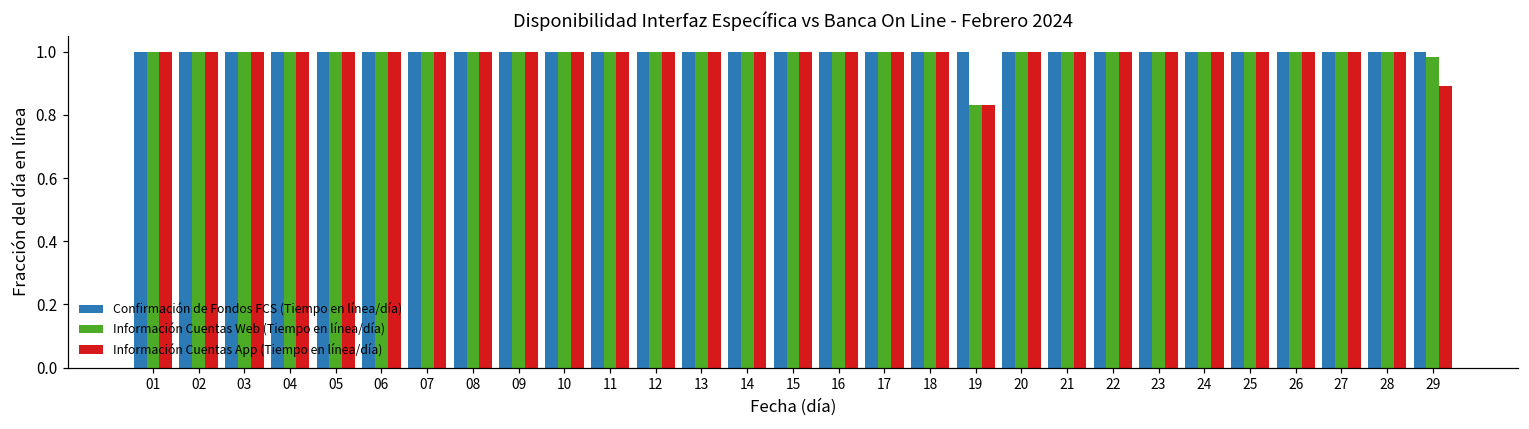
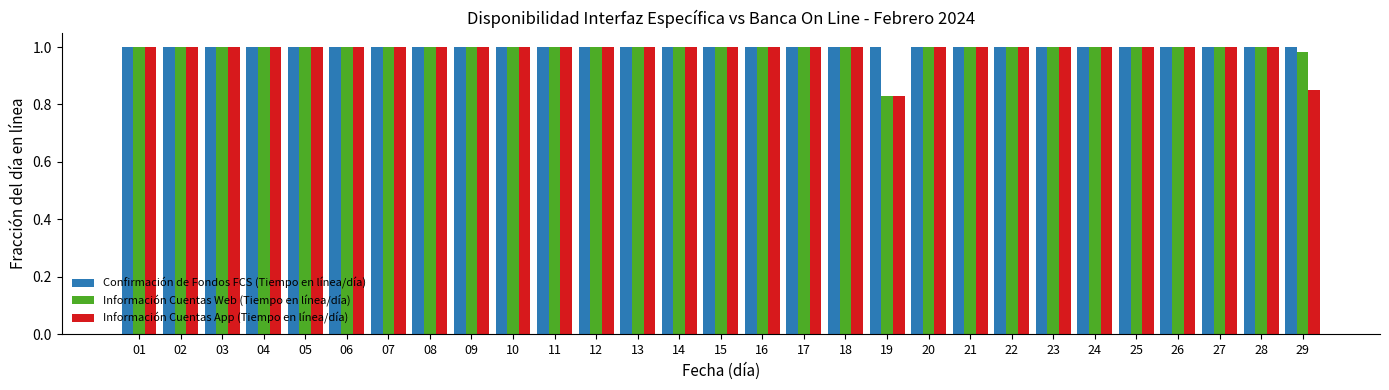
  {
    "Confirmación de Fondos FCS (Tiempo en línea/día)": {
      "01": 1.00,
      "02": 1.00,
      "03": 1.00,
      "04": 1.00,
      "05": 1.00,
      "06": 1.00,
      "07": 1.00,
      "08": 1.00,
      "09": 1.00,
      "10": 1.00,
      "11": 1.00,
      "12": 1.00,
      "13": 1.00,
      "14": 1.00,
      "15": 1.00,
      "16": 1.00,
      "17": 1.00,
      "18": 1.00,
      "19": 1.00,
      "20": 1.00,
      "21": 1.00,
      "22": 1.00,
      "23": 1.00,
      "24": 1.00,
      "25": 1.00,
      "26": 1.00,
      "27": 1.00,
      "28": 1.00,
      "29": 1.00
    },
    "Información Cuentas Web (Tiempo en línea/día)": {
      "01": 1.00,
      "02": 1.00,
      "03": 1.00,
      "04": 1.00,
      "05": 1.00,
      "06": 1.00,
      "07": 1.00,
      "08": 1.00,
      "09": 1.00,
      "10": 1.00,
      "11": 1.00,
      "12": 1.00,
      "13": 1.00,
      "14": 1.00,
      "15": 1.00,
      "16": 1.00,
      "17": 1.00,
      "18": 1.00,
      "19": 0.83,
      "20": 1.00,
      "21": 1.00,
      "22": 1.00,
      "23": 1.00,
      "24": 1.00,
      "25": 1.00,
      "26": 1.00,
      "27": 1.00,
      "28": 1.00,
      "29": 0.98
    },
    "Información Cuentas App (Tiempo en línea/día)": {
      "01": 1.00,
      "02": 1.00,
      "03": 1.00,
      "04": 1.00,
      "05": 1.00,
      "06": 1.00,
      "07": 1.00,
      "08": 1.00,
      "09": 1.00,
      "10": 1.00,
      "11": 1.00,
      "12": 1.00,
      "13": 1.00,
      "14": 1.00,
      "15": 1.00,
      "16": 1.00,
      "17": 1.00,
      "18": 1.00,
      "19": 0.83,
      "20": 1.00,
      "21": 1.00,
      "22": 1.00,
      "23": 1.00,
      "24": 1.00,
      "25": 1.00,
      "26": 1.00,
      "27": 1.00,
      "28": 1.00,
-     "29": 0.89
+     "29": 0.85
    }
  }
